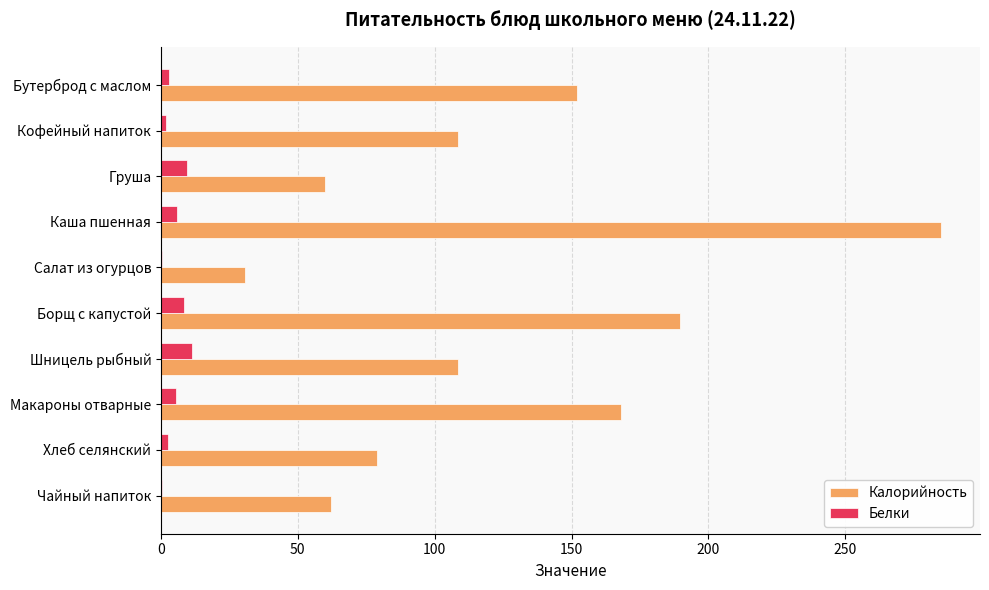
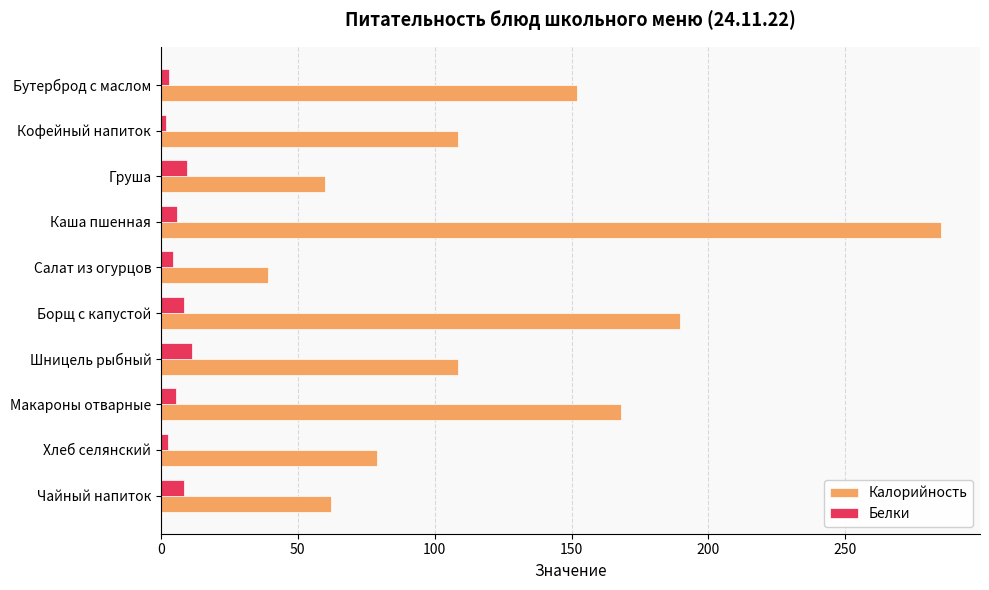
  {
    "Калорийность": {
      "Бутерброд с маслом": 152,
      "Кофейный напиток": 109,
      "Груша": 60,
      "Каша пшенная": 285,
-     "Салат из огурцов": 31,
+     "Салат из огурцов": 39,
      "Борщ с капустой": 190,
      "Шницель рыбный": 109,
      "Макароны отварные": 168,
      "Хлеб селянский": 79,
      "Чайный напиток": 62
    },
    "Белки": {
      "Бутерброд с маслом": 3,
      "Кофейный напиток": 2,
      "Груша": 9,
      "Каша пшенная": 6,
-     "Салат из огурцов": 1,
+     "Салат из огурцов": 5,
      "Борщ с капустой": 9,
      "Шницель рыбный": 11,
      "Макароны отварные": 6,
      "Хлеб селянский": 3,
-     "Чайный напиток": 0
+     "Чайный напиток": 8
    }
  }
